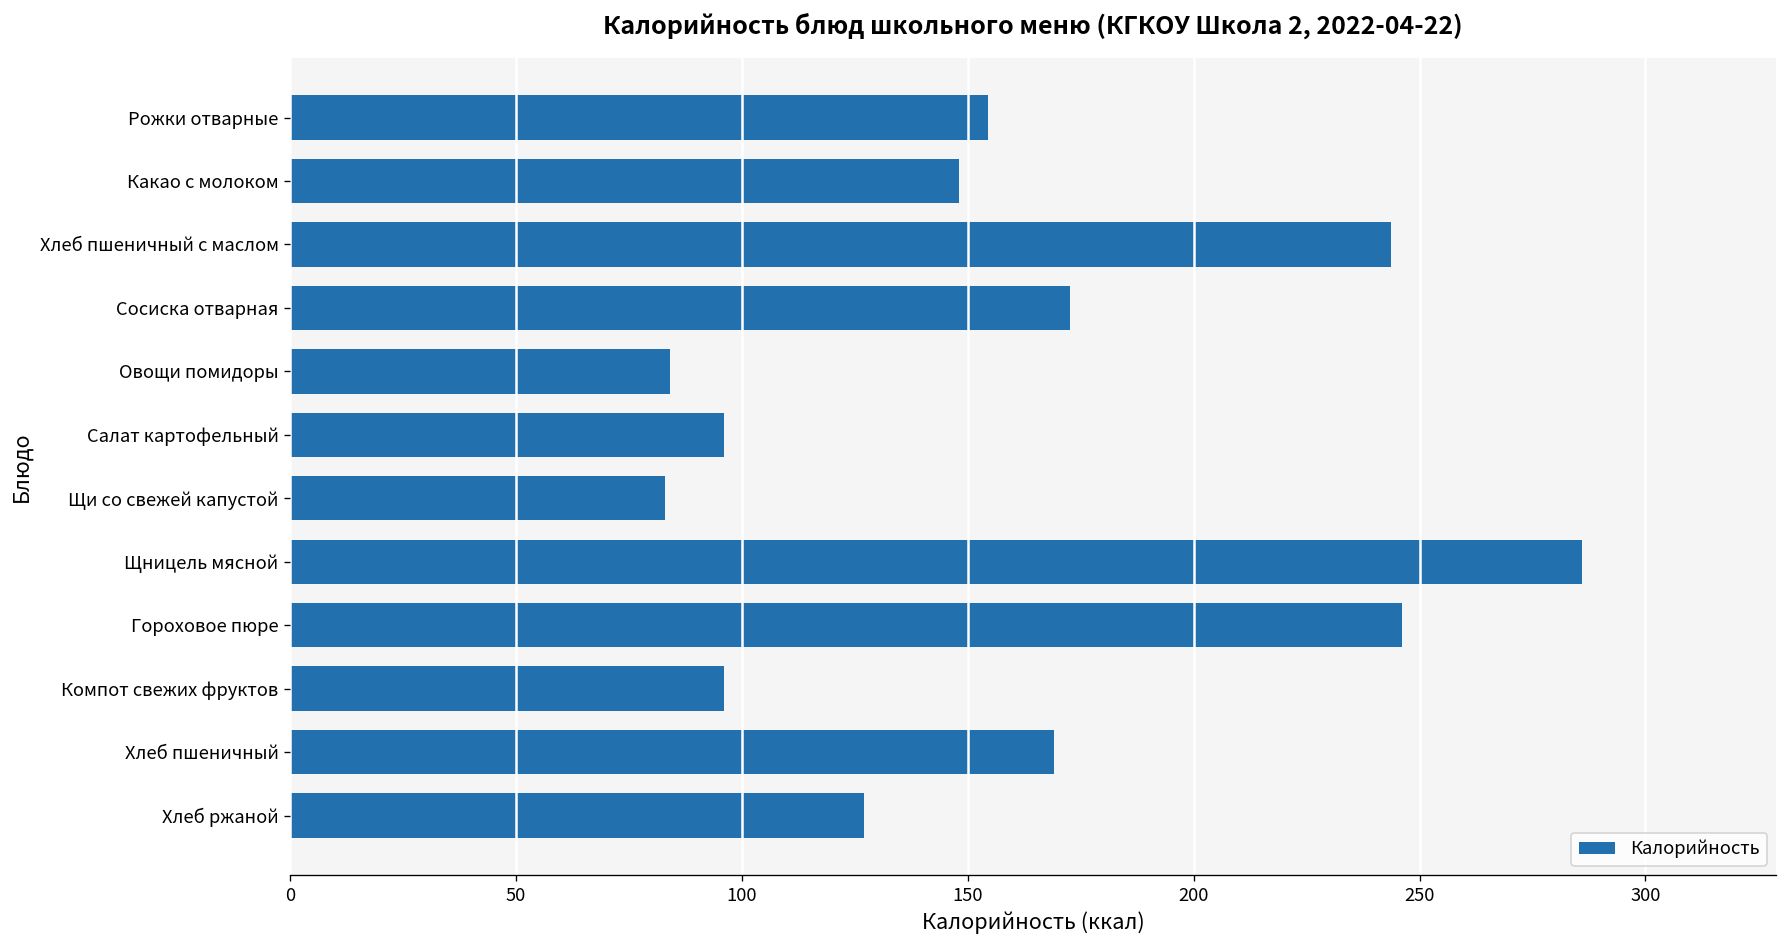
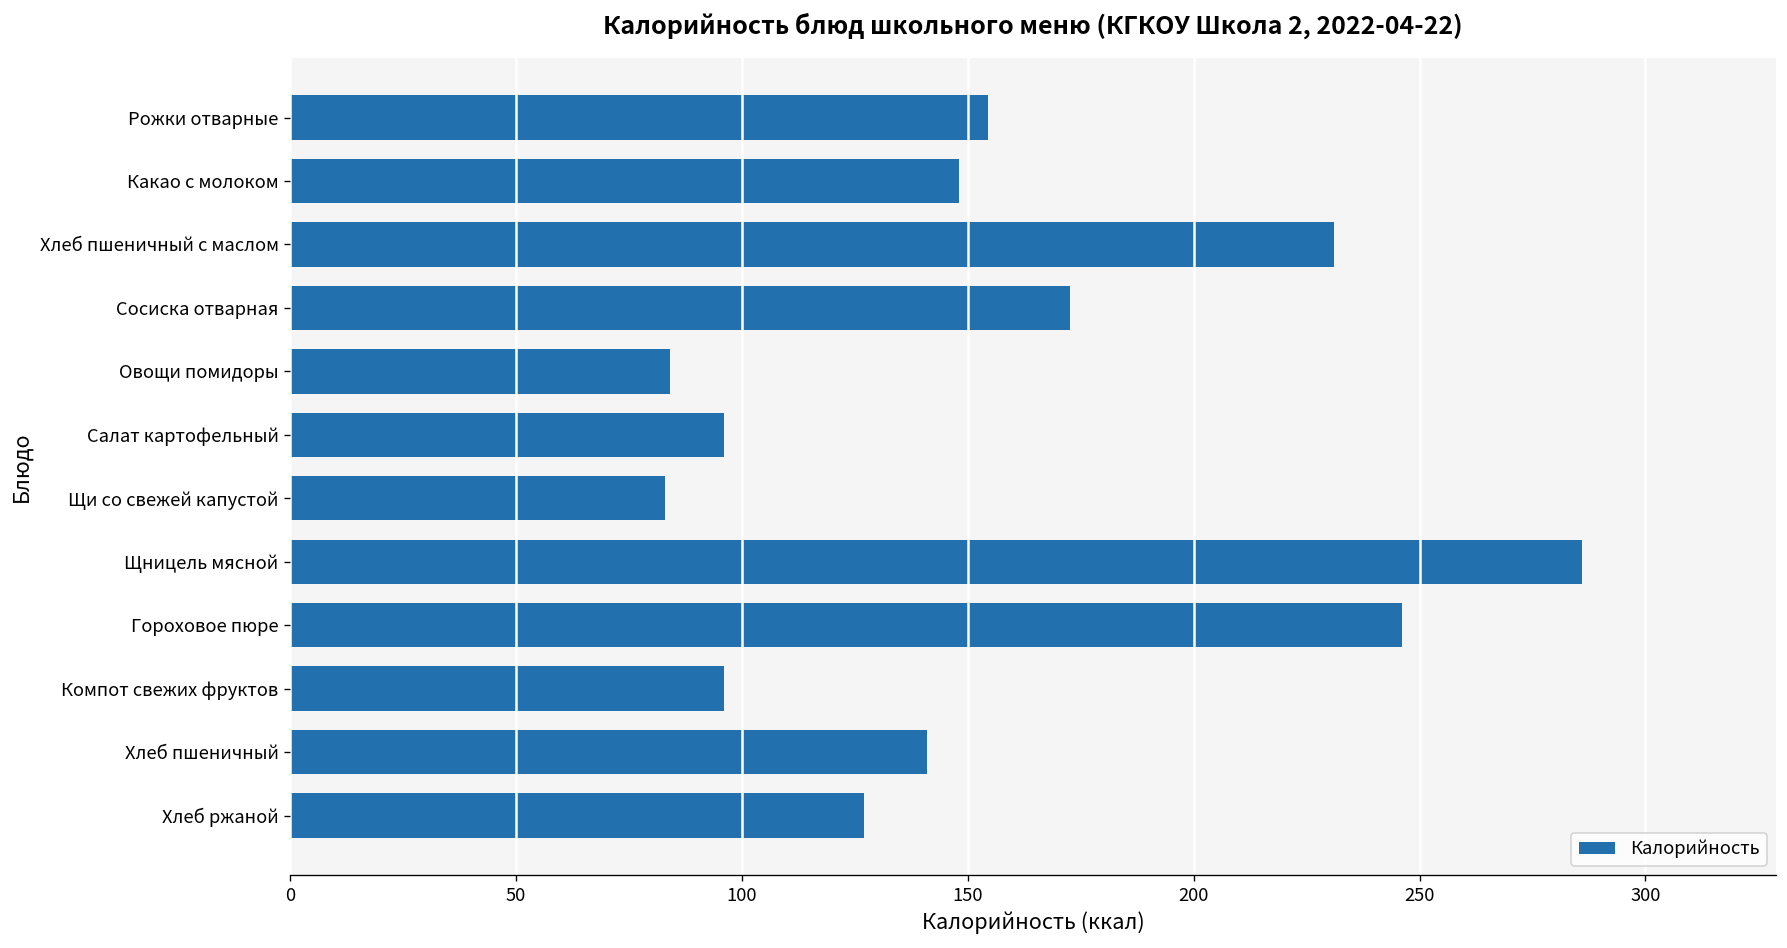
  {
    "Рожки отварные": 155,
    "Какао с молоком": 148,
-   "Хлеб пшеничный с маслом": 244,
+   "Хлеб пшеничный с маслом": 231,
    "Сосиска отварная": 173,
    "Овощи помидоры": 84,
    "Салат картофельный": 96,
    "Щи со свежей капустой": 83,
    "Щницель мясной": 286,
    "Гороховое пюре": 246,
    "Компот свежих фруктов": 96,
-   "Хлеб пшеничный": 169,
+   "Хлеб пшеничный": 141,
    "Хлеб ржаной": 127
  }
